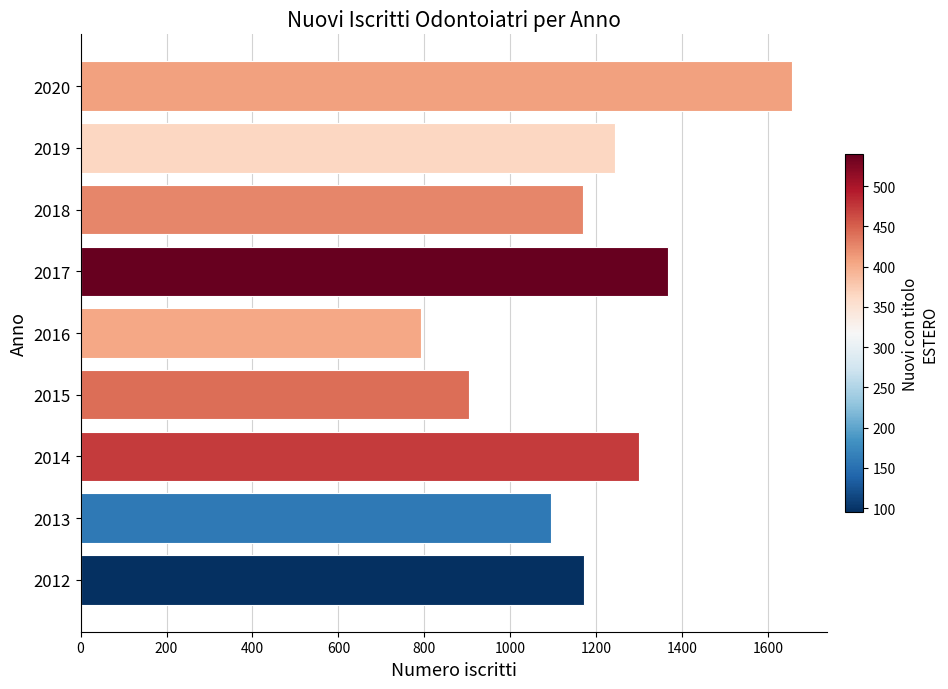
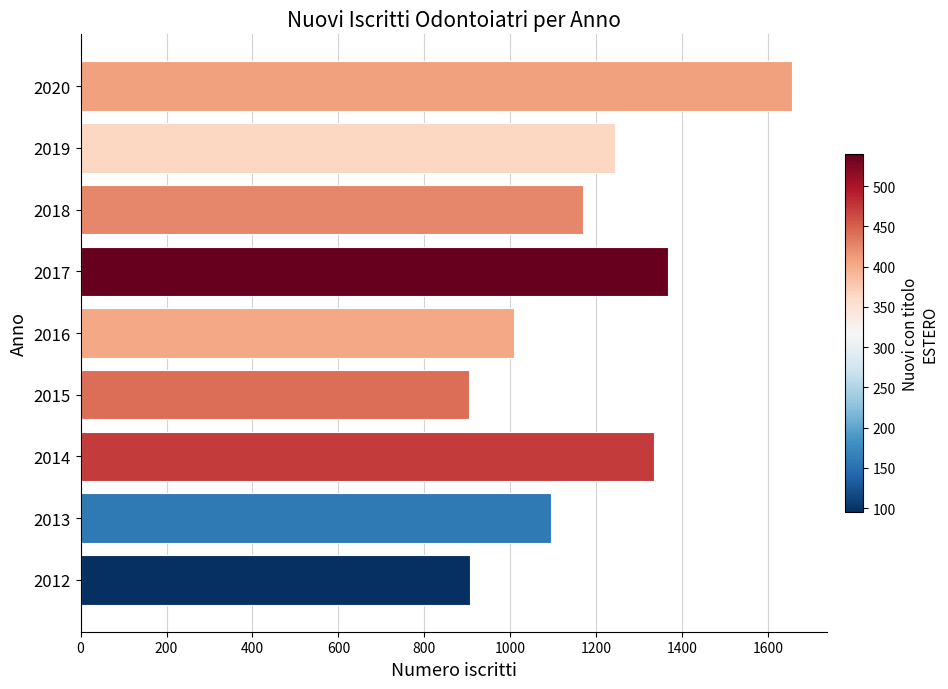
  {
    "2020": 1650,
    "2019": 1240,
    "2018": 1170,
    "2017": 1370,
-   "2016": 790,
+   "2016": 1010,
    "2015": 900,
-   "2014": 1300,
+   "2014": 1330,
    "2013": 1090,
-   "2012": 1170
+   "2012": 910
  }
